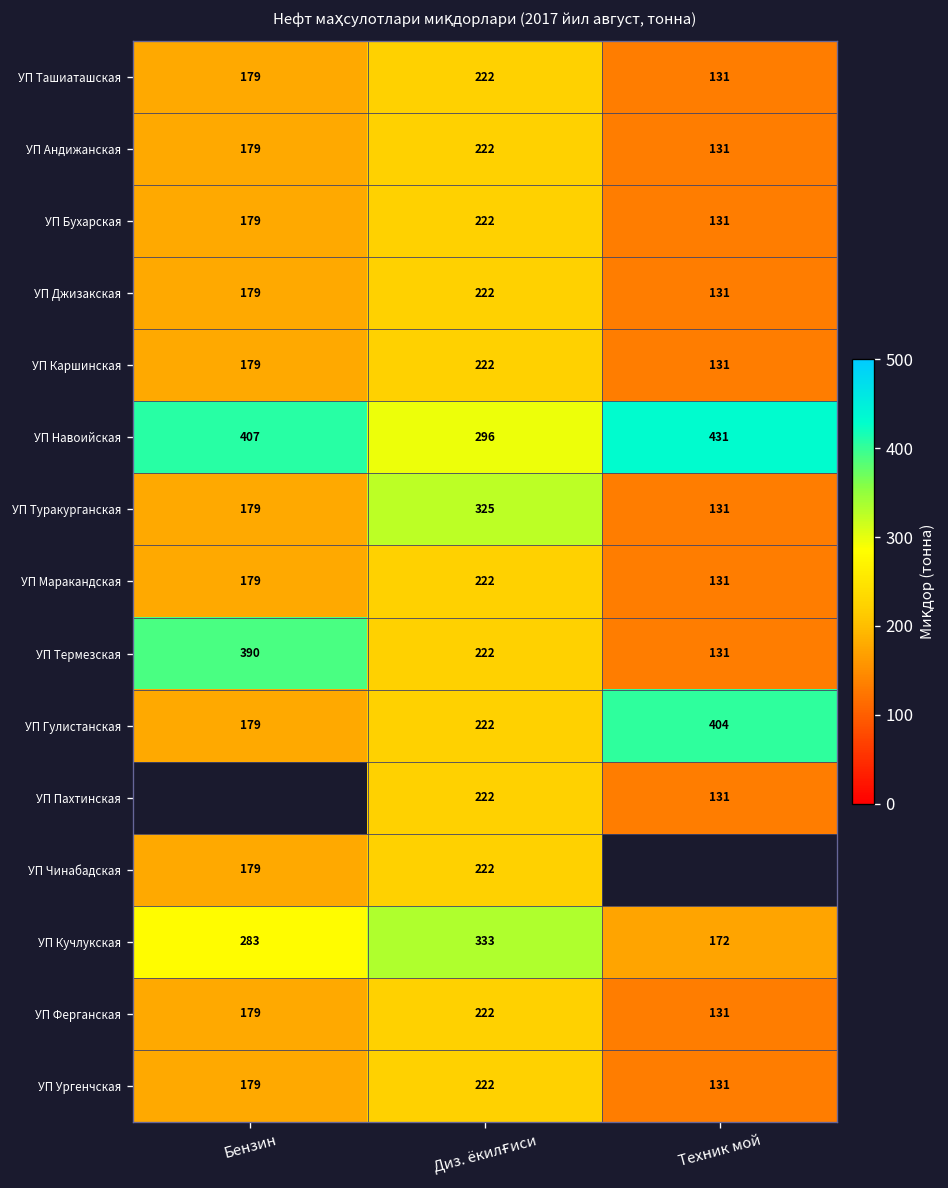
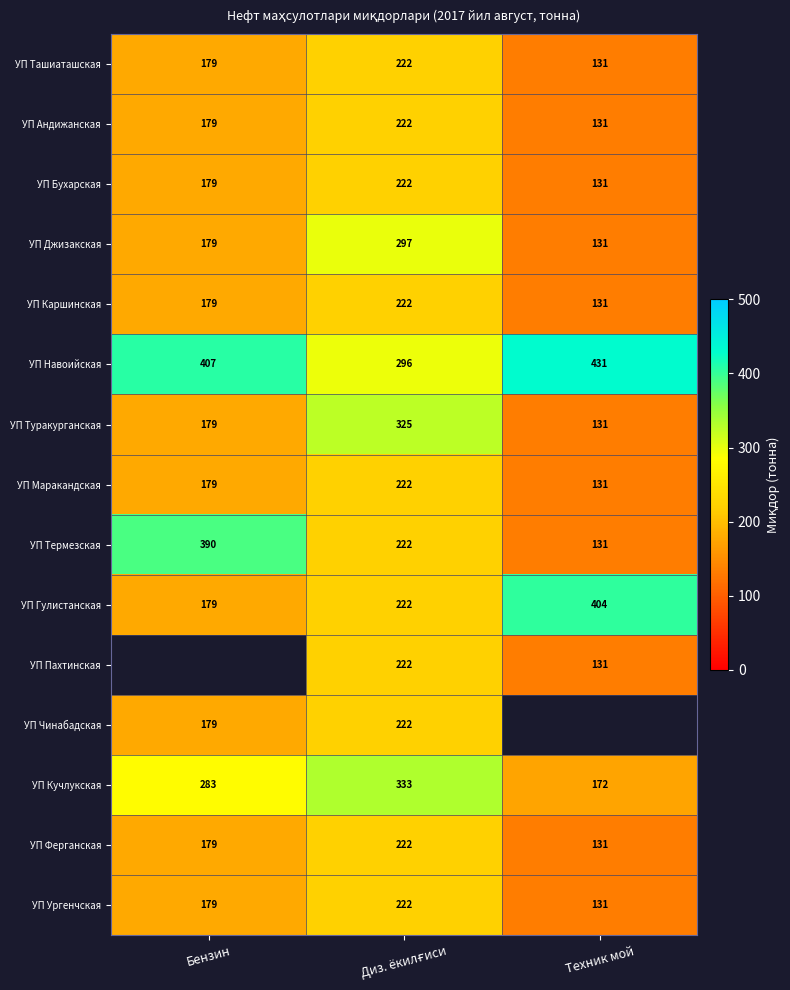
  {
    "УП Ташиаташская": {
      "Бензин": 179,
      "Диз. ёкилғиси": 222,
      "Техник мой": 131
    },
    "УП Андижанская": {
      "Бензин": 179,
      "Диз. ёкилғиси": 222,
      "Техник мой": 131
    },
    "УП Бухарская": {
      "Бензин": 179,
      "Диз. ёкилғиси": 222,
      "Техник мой": 131
    },
    "УП Джизакская": {
      "Бензин": 179,
-     "Диз. ёкилғиси": 222,
+     "Диз. ёкилғиси": 297,
      "Техник мой": 131
    },
    "УП Каршинская": {
      "Бензин": 179,
      "Диз. ёкилғиси": 222,
      "Техник мой": 131
    },
    "УП Навоийская": {
      "Бензин": 407,
      "Диз. ёкилғиси": 296,
      "Техник мой": 431
    },
    "УП Туракурганская": {
      "Бензин": 179,
      "Диз. ёкилғиси": 325,
      "Техник мой": 131
    },
    "УП Маракандская": {
      "Бензин": 179,
      "Диз. ёкилғиси": 222,
      "Техник мой": 131
    },
    "УП Термезская": {
      "Бензин": 390,
      "Диз. ёкилғиси": 222,
      "Техник мой": 131
    },
    "УП Гулистанская": {
      "Бензин": 179,
      "Диз. ёкилғиси": 222,
      "Техник мой": 404
    },
    "УП Пахтинская": {
      "Диз. ёкилғиси": 222,
      "Техник мой": 131
    },
    "УП Чинабадская": {
      "Бензин": 179,
      "Диз. ёкилғиси": 222
    },
    "УП Кучлукская": {
      "Бензин": 283,
      "Диз. ёкилғиси": 333,
      "Техник мой": 172
    },
    "УП Ферганская": {
      "Бензин": 179,
      "Диз. ёкилғиси": 222,
      "Техник мой": 131
    },
    "УП Ургенчская": {
      "Бензин": 179,
      "Диз. ёкилғиси": 222,
      "Техник мой": 131
    }
  }
